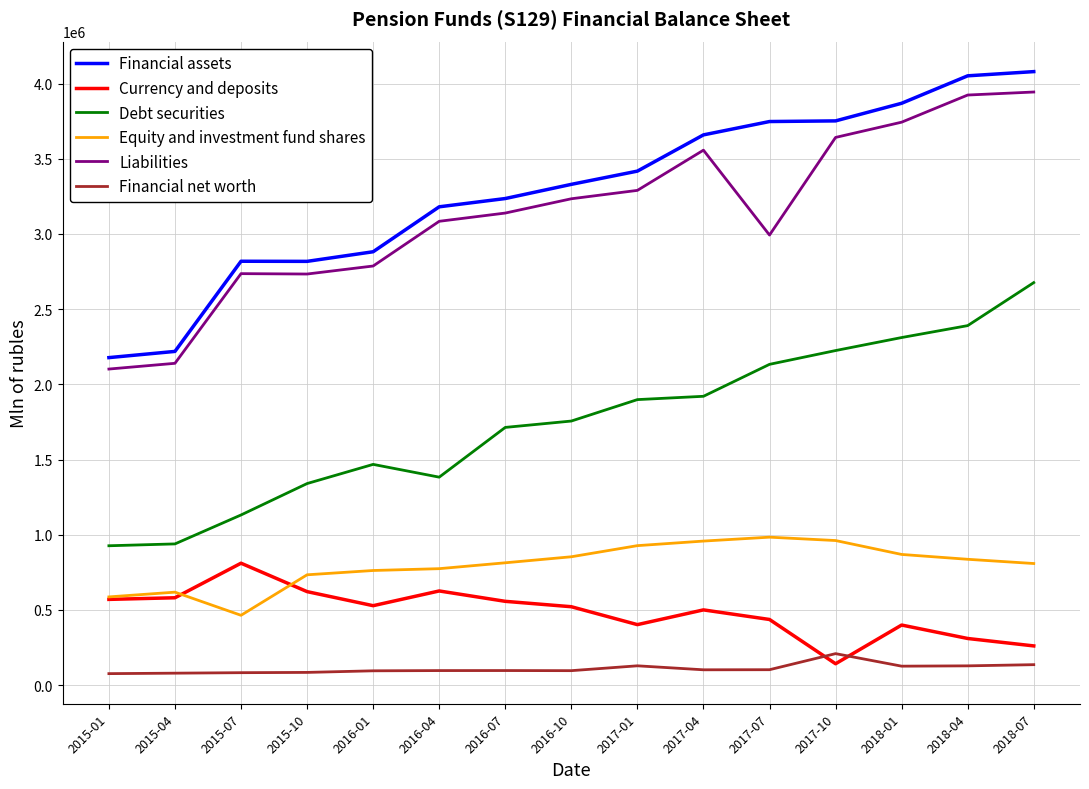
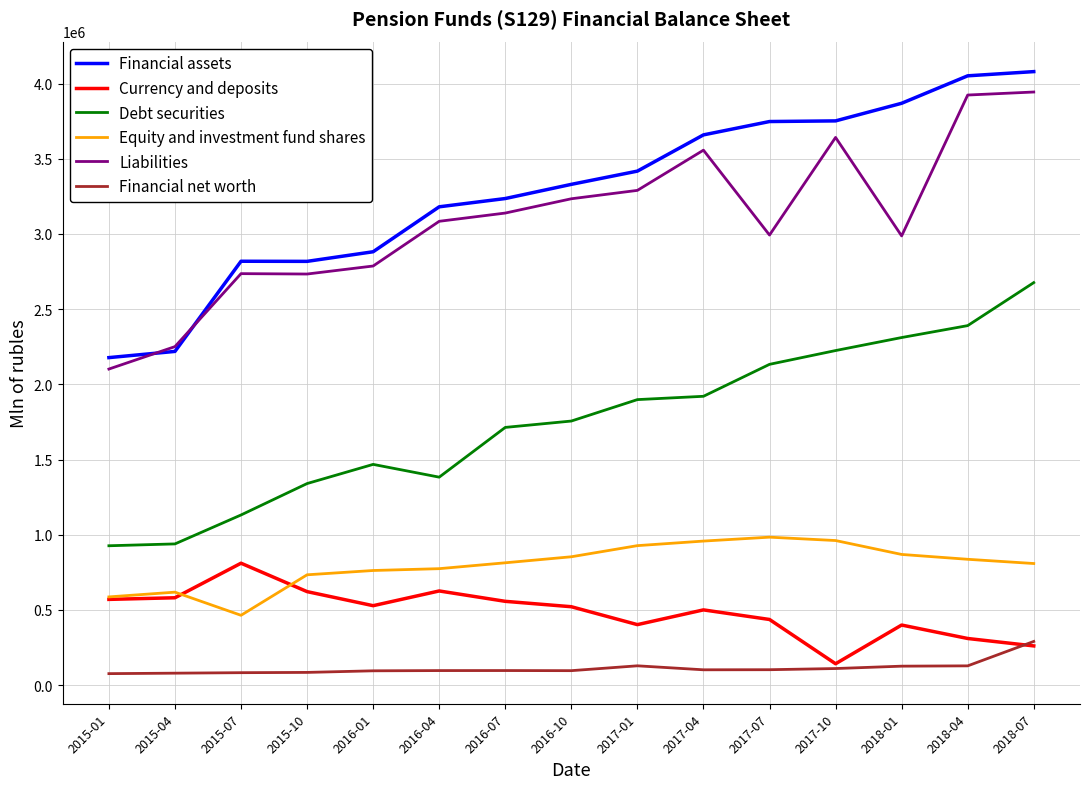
  {
    "Financial assets": {
      "2015-01": 2180000,
      "2015-04": 2220000,
      "2015-07": 2820000,
      "2015-10": 2820000,
      "2016-01": 2880000,
      "2016-04": 3180000,
      "2016-07": 3240000,
      "2016-10": 3330000,
      "2017-01": 3420000,
      "2017-04": 3660000,
      "2017-07": 3750000,
      "2017-10": 3750000,
      "2018-01": 3870000,
      "2018-04": 4050000,
      "2018-07": 4080000
    },
    "Currency and deposits": {
      "2015-04": 580000,
      "2015-07": 810000,
      "2015-10": 620000,
      "2016-01": 530000,
      "2016-04": 630000,
      "2016-07": 560000,
      "2016-10": 520000,
      "2017-01": 400000,
      "2017-04": 500000,
      "2017-07": 440000,
      "2017-10": 140000,
      "2018-01": 400000,
      "2018-04": 310000,
      "2018-07": 260000
    },
    "Debt securities": {
      "2015-01": 930000,
      "2015-04": 940000,
      "2015-07": 1130000,
      "2015-10": 1340000,
      "2016-01": 1470000,
      "2016-04": 1380000,
      "2016-07": 1710000,
      "2016-10": 1760000,
      "2017-01": 1900000,
      "2017-04": 1920000,
      "2017-07": 2130000,
      "2017-10": 2220000,
      "2018-01": 2310000,
      "2018-04": 2390000,
      "2018-07": 2680000
    },
    "Equity and investment fund shares": {
      "2015-04": 620000,
      "2015-07": 460000,
      "2015-10": 730000,
      "2016-01": 760000,
      "2016-04": 770000,
      "2016-07": 810000,
      "2016-10": 850000,
      "2017-01": 930000,
      "2017-04": 960000,
      "2017-07": 980000,
      "2017-10": 960000,
      "2018-01": 870000,
      "2018-04": 840000,
      "2018-07": 810000
    },
    "Liabilities": {
      "2015-01": 2100000,
-     "2015-04": 2140000,
+     "2015-04": 2250000,
      "2015-07": 2740000,
      "2015-10": 2730000,
      "2016-01": 2790000,
      "2016-04": 3080000,
      "2016-07": 3140000,
      "2016-10": 3230000,
      "2017-01": 3290000,
      "2017-04": 3560000,
      "2017-07": 2990000,
      "2017-10": 3640000,
-     "2018-01": 3740000,
+     "2018-01": 2990000,
      "2018-04": 3920000,
      "2018-07": 3940000
    },
    "Financial net worth": {
      "2015-01": 80000,
      "2015-04": 80000,
      "2015-07": 80000,
      "2015-10": 80000,
      "2016-01": 90000,
      "2016-04": 100000,
      "2016-07": 100000,
      "2016-10": 100000,
      "2017-01": 130000,
      "2017-04": 100000,
      "2017-07": 100000,
-     "2017-10": 210000,
+     "2017-10": 110000,
      "2018-01": 130000,
      "2018-04": 130000,
-     "2018-07": 140000
+     "2018-07": 290000
    }
  }
